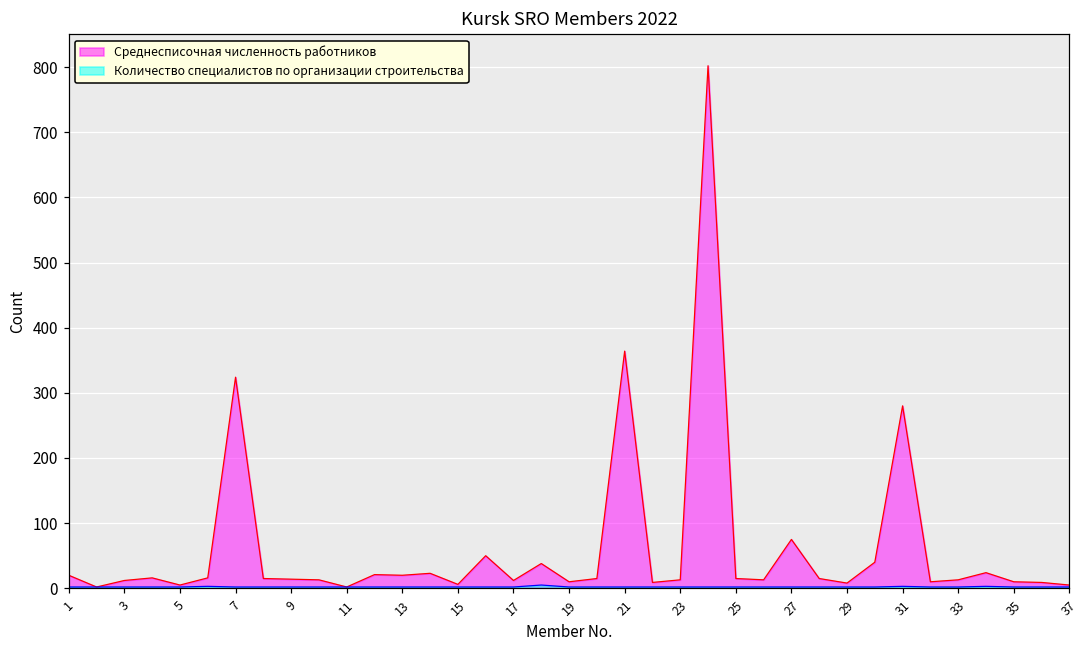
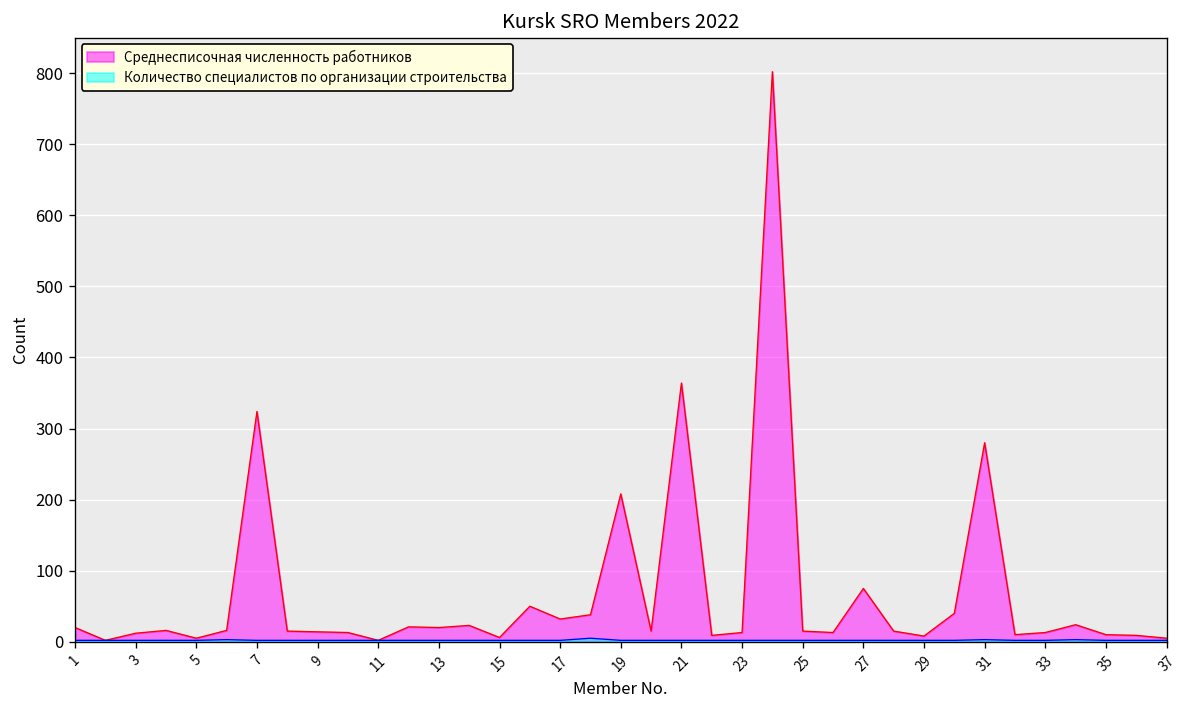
  {
    "Среднесписочная численность работников": {
      "1": 20,
      "3": 10,
      "7": 320,
      "9": 10,
      "13": 20,
-     "17": 10,
-     "19": 10,
+     "17": 30,
+     "19": 210,
      "21": 360,
      "23": 10,
      "25": 20,
      "27": 80,
      "29": 10,
      "31": 280,
      "33": 10,
      "35": 10
    },
    "Количество специалистов по организации строительства": {
      "1": 0,
      "3": 0,
      "7": 0,
      "9": 0,
      "13": 0,
      "17": 0,
      "19": 0,
      "21": 0,
      "23": 0,
      "25": 0,
      "27": 0,
      "29": 0,
      "31": 0,
      "33": 0,
      "35": 0
    }
  }
